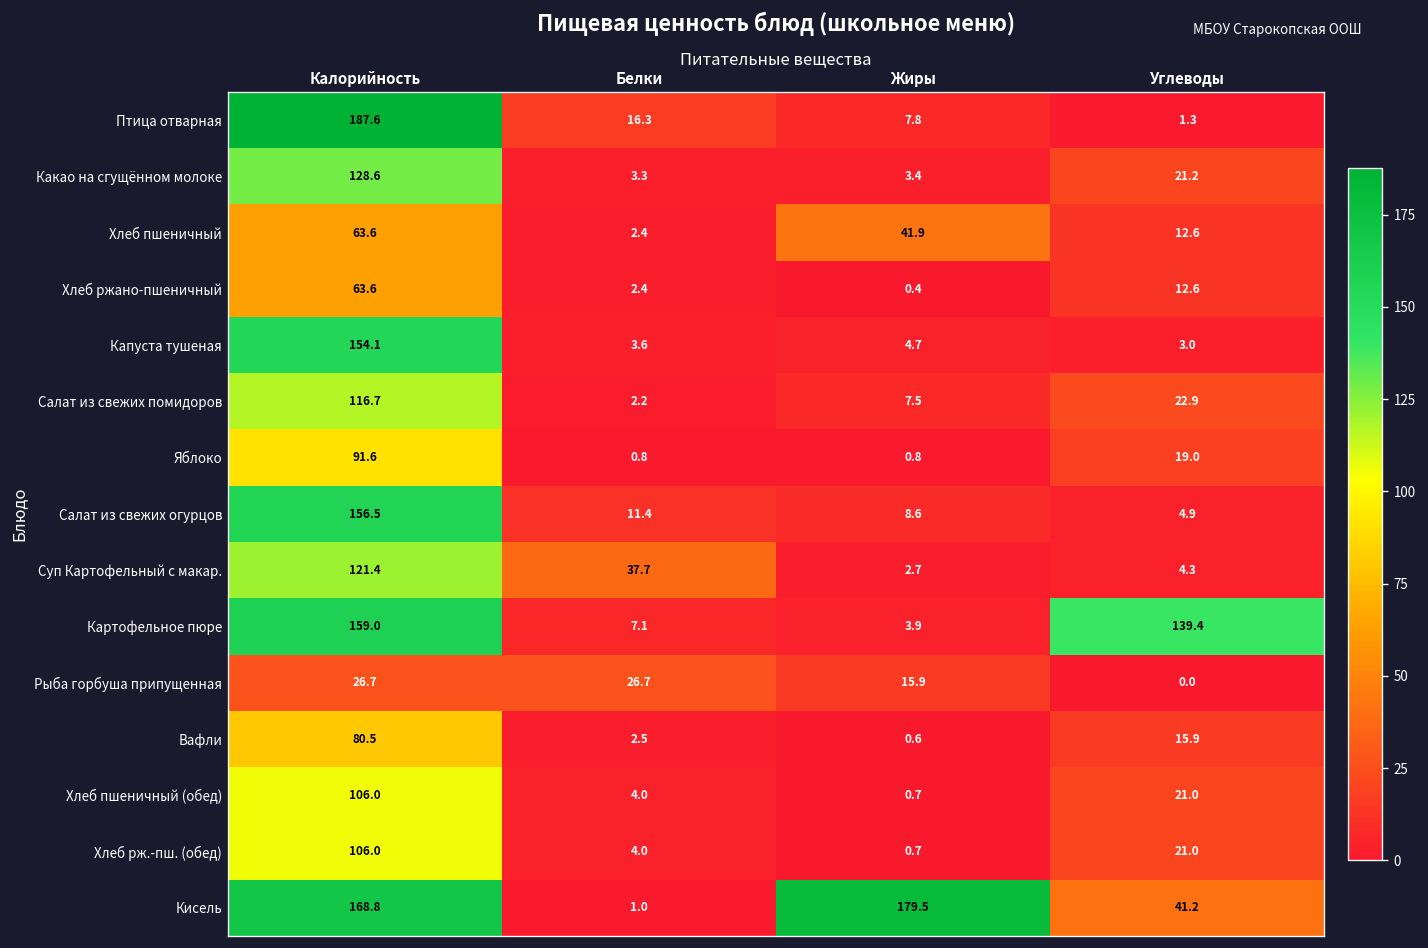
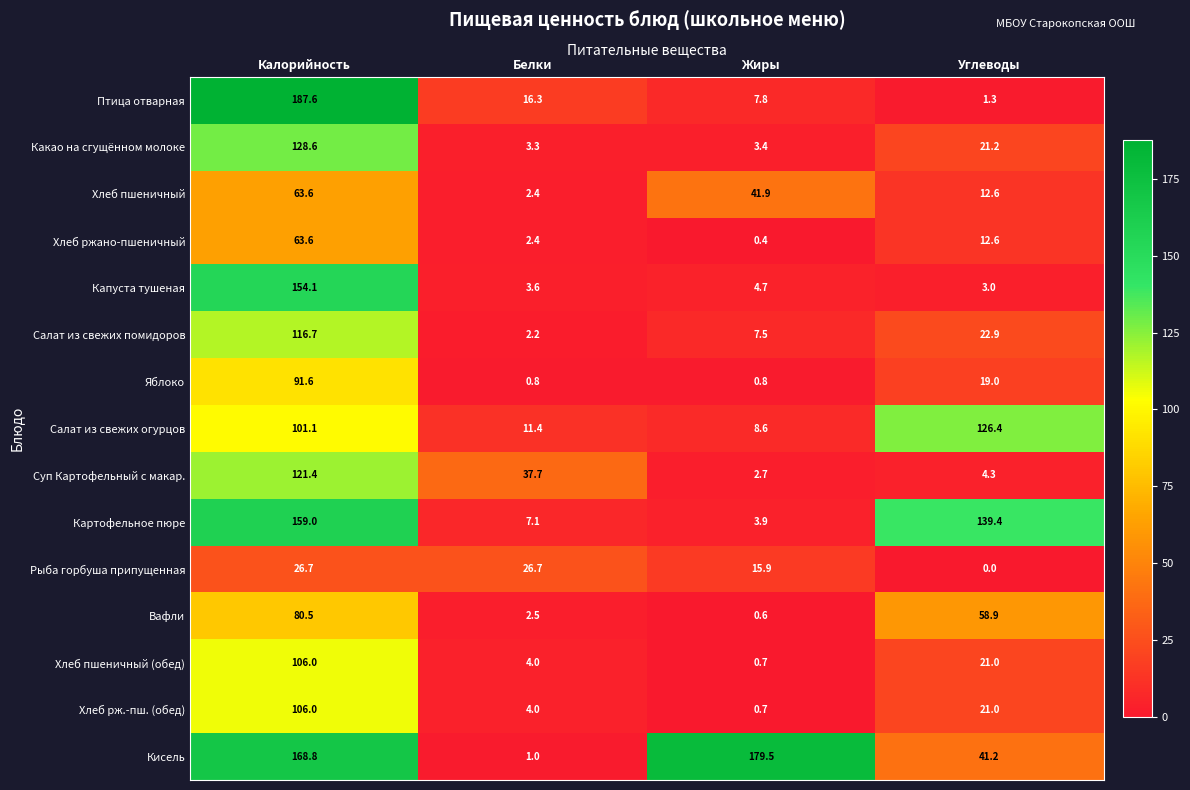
  {
    "Птица отварная": {
      "Калорийность": 187.6,
      "Белки": 16.3,
      "Жиры": 7.8,
      "Углеводы": 1.3
    },
    "Какао на сгущённом молоке": {
      "Калорийность": 128.6,
      "Белки": 3.3,
      "Жиры": 3.4,
      "Углеводы": 21.2
    },
    "Хлеб пшеничный": {
      "Калорийность": 63.6,
      "Белки": 2.4,
      "Жиры": 41.9,
      "Углеводы": 12.6
    },
    "Хлеб ржано-пшеничный": {
      "Калорийность": 63.6,
      "Белки": 2.4,
      "Жиры": 0.4,
      "Углеводы": 12.6
    },
    "Капуста тушеная": {
      "Калорийность": 154.1,
      "Белки": 3.6,
      "Жиры": 4.7,
      "Углеводы": 3.0
    },
    "Салат из свежих помидоров": {
      "Калорийность": 116.7,
      "Белки": 2.2,
      "Жиры": 7.5,
      "Углеводы": 22.9
    },
    "Яблоко": {
      "Калорийность": 91.6,
      "Белки": 0.8,
      "Жиры": 0.8,
      "Углеводы": 19.0
    },
    "Салат из свежих огурцов": {
-     "Калорийность": 156.5,
+     "Калорийность": 101.1,
      "Белки": 11.4,
      "Жиры": 8.6,
-     "Углеводы": 4.9
+     "Углеводы": 126.4
    },
    "Суп Картофельный с макар.": {
      "Калорийность": 121.4,
      "Белки": 37.7,
      "Жиры": 2.7,
      "Углеводы": 4.3
    },
    "Картофельное пюре": {
      "Калорийность": 159.0,
      "Белки": 7.1,
      "Жиры": 3.9,
      "Углеводы": 139.4
    },
    "Рыба горбуша припущенная": {
      "Калорийность": 26.7,
      "Белки": 26.7,
      "Жиры": 15.9,
      "Углеводы": 0.0
    },
    "Вафли": {
      "Калорийность": 80.5,
      "Белки": 2.5,
      "Жиры": 0.6,
-     "Углеводы": 15.9
+     "Углеводы": 58.9
    },
    "Хлеб пшеничный (обед)": {
      "Калорийность": 106.0,
      "Белки": 4.0,
      "Жиры": 0.7,
      "Углеводы": 21.0
    },
    "Хлеб рж.-пш. (обед)": {
      "Калорийность": 106.0,
      "Белки": 4.0,
      "Жиры": 0.7,
      "Углеводы": 21.0
    },
    "Кисель": {
      "Калорийность": 168.8,
      "Белки": 1.0,
      "Жиры": 179.5,
      "Углеводы": 41.2
    }
  }
